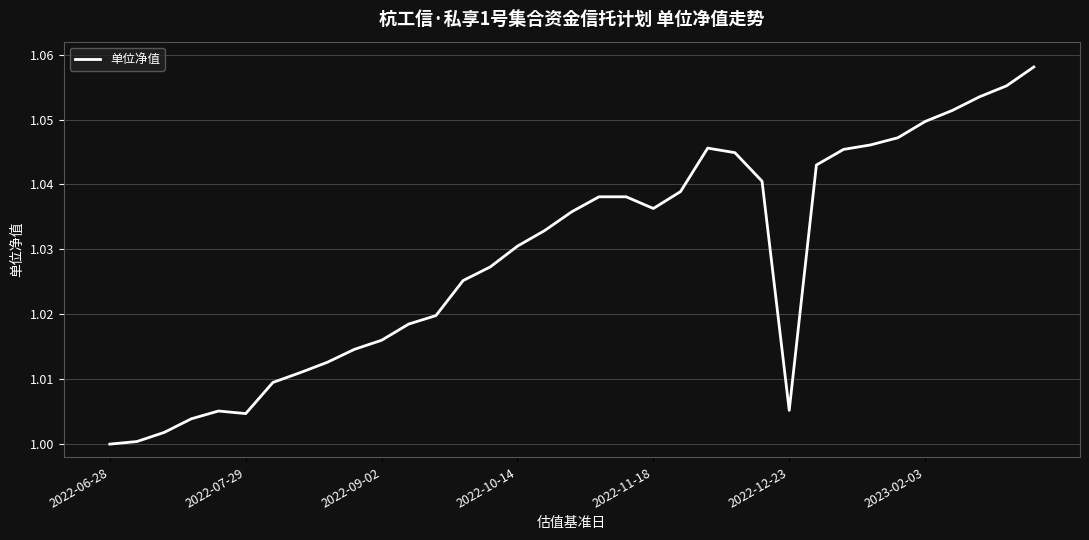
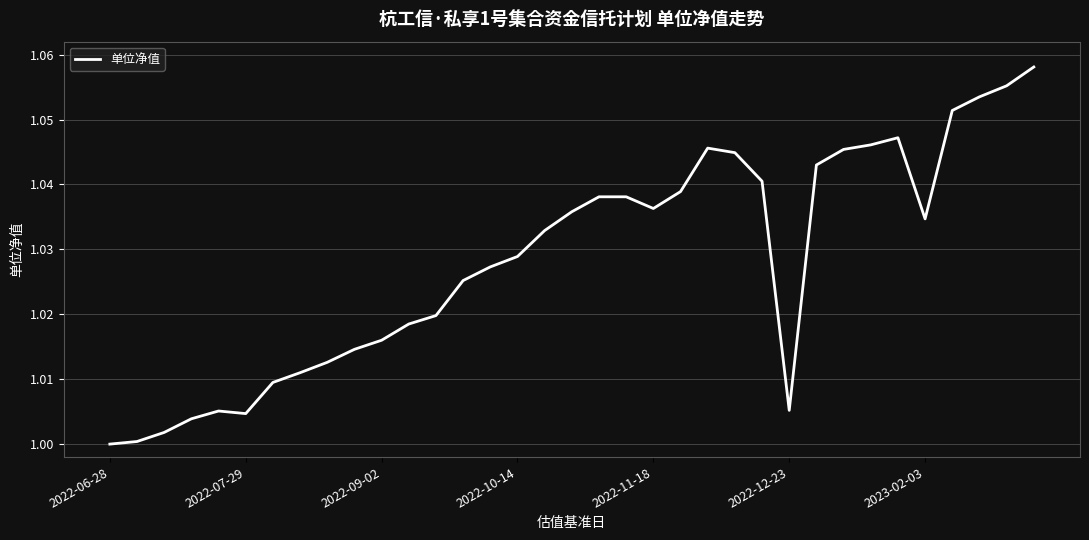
  {
    "2022-06-28": 1.000,
    "2022-07-29": 1.005,
    "2022-09-02": 1.016,
-   "2022-10-14": 1.031,
+   "2022-10-14": 1.029,
    "2022-11-18": 1.036,
    "2022-12-23": 1.005,
-   "2023-02-03": 1.050
+   "2023-02-03": 1.035
  }
